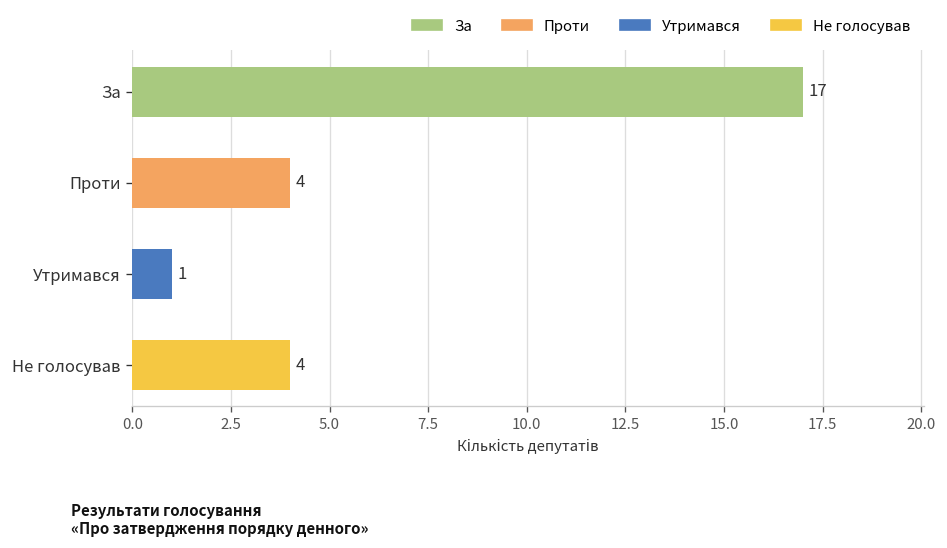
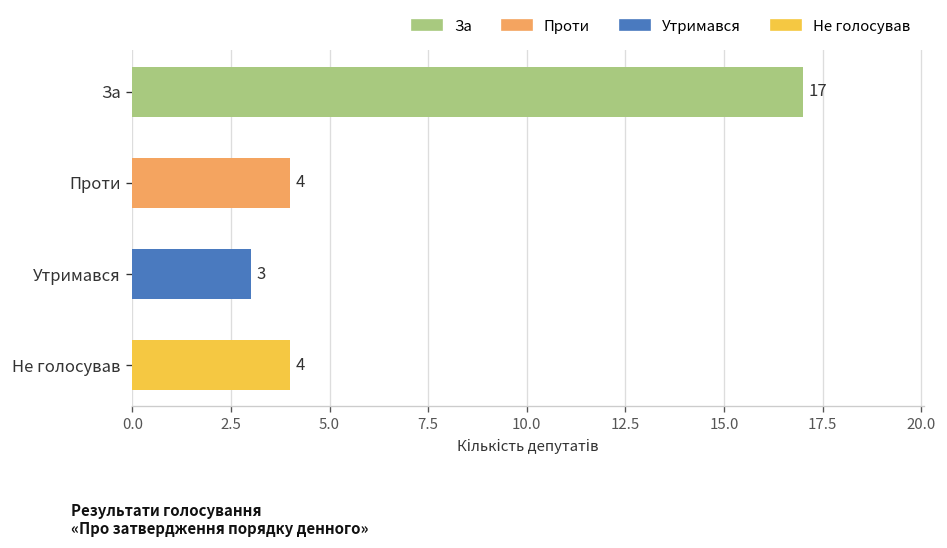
  {
    "За": 17,
    "Проти": 4,
-   "Утримався": 1,
+   "Утримався": 3,
    "Не голосував": 4
  }
